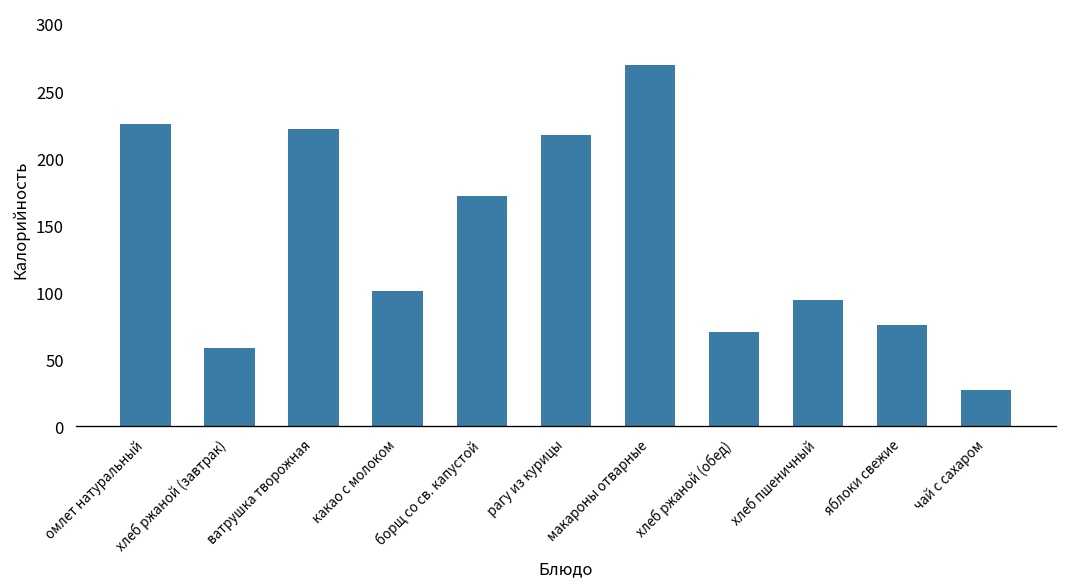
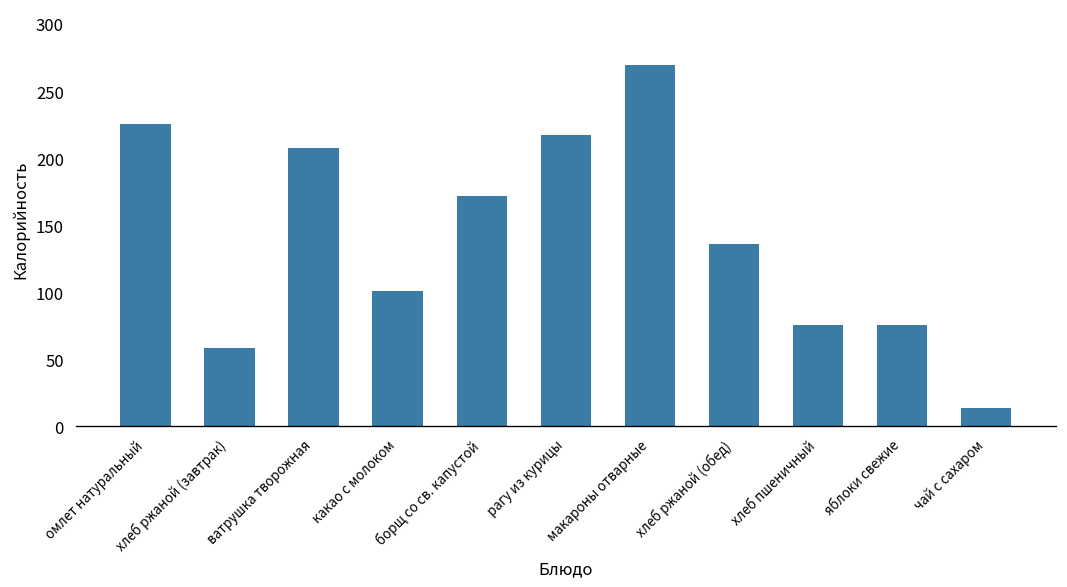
  {
    "омлет натуральный": 225,
    "хлеб ржаной (завтрак)": 59,
-   "ватрушка творожная": 222,
+   "ватрушка творожная": 208,
    "какао с молоком": 100,
    "борщ со св. капустой": 172,
    "рагу из курицы": 217,
    "макароны отварные": 269,
-   "хлеб ржаной (обед)": 70,
-   "хлеб пшеничный": 94,
+   "хлеб ржаной (обед)": 136,
+   "хлеб пшеничный": 75,
    "яблоки свежие": 75,
-   "чай с сахаром": 27
+   "чай с сахаром": 13
  }
